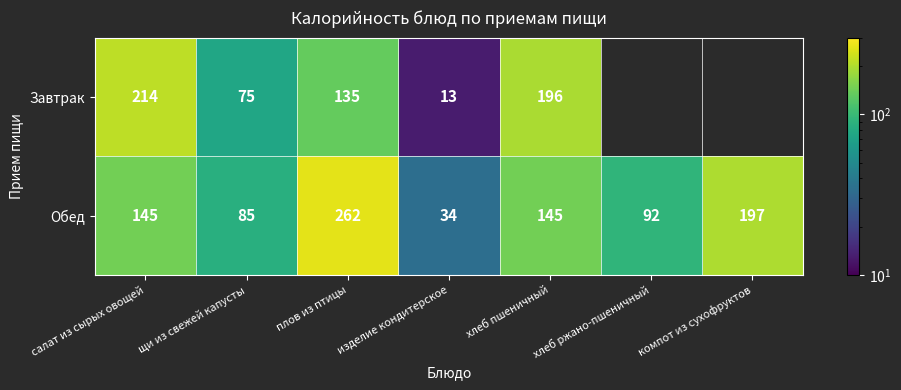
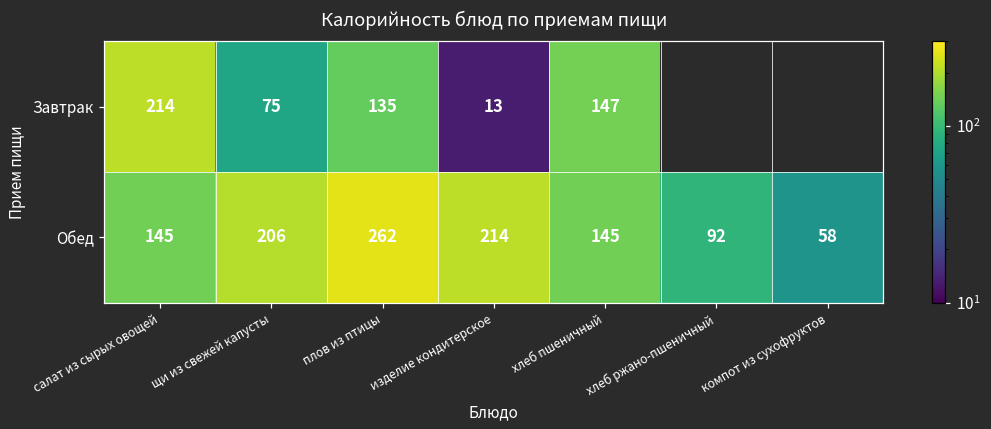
  {
    "Завтрак": {
      "салат из сырых овощей": 214,
      "щи из свежей капусты": 75,
      "плов из птицы": 135,
      "изделие кондитерское": 13,
-     "хлеб пшеничный": 196
+     "хлеб пшеничный": 147
    },
    "Обед": {
      "салат из сырых овощей": 145,
-     "щи из свежей капусты": 85,
+     "щи из свежей капусты": 206,
      "плов из птицы": 262,
-     "изделие кондитерское": 34,
+     "изделие кондитерское": 214,
      "хлеб пшеничный": 145,
      "хлеб ржано-пшеничный": 92,
-     "компот из сухофруктов": 197
+     "компот из сухофруктов": 58
    }
  }
